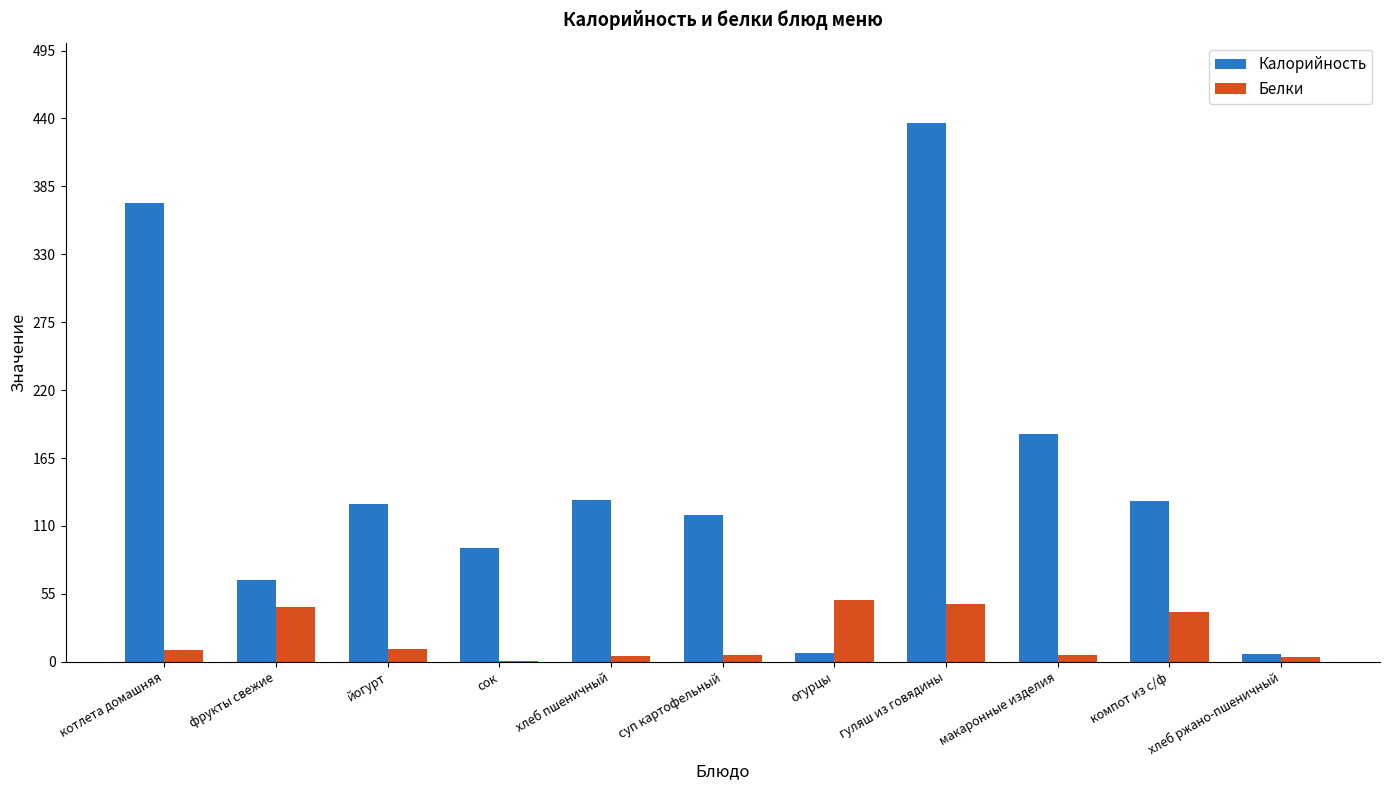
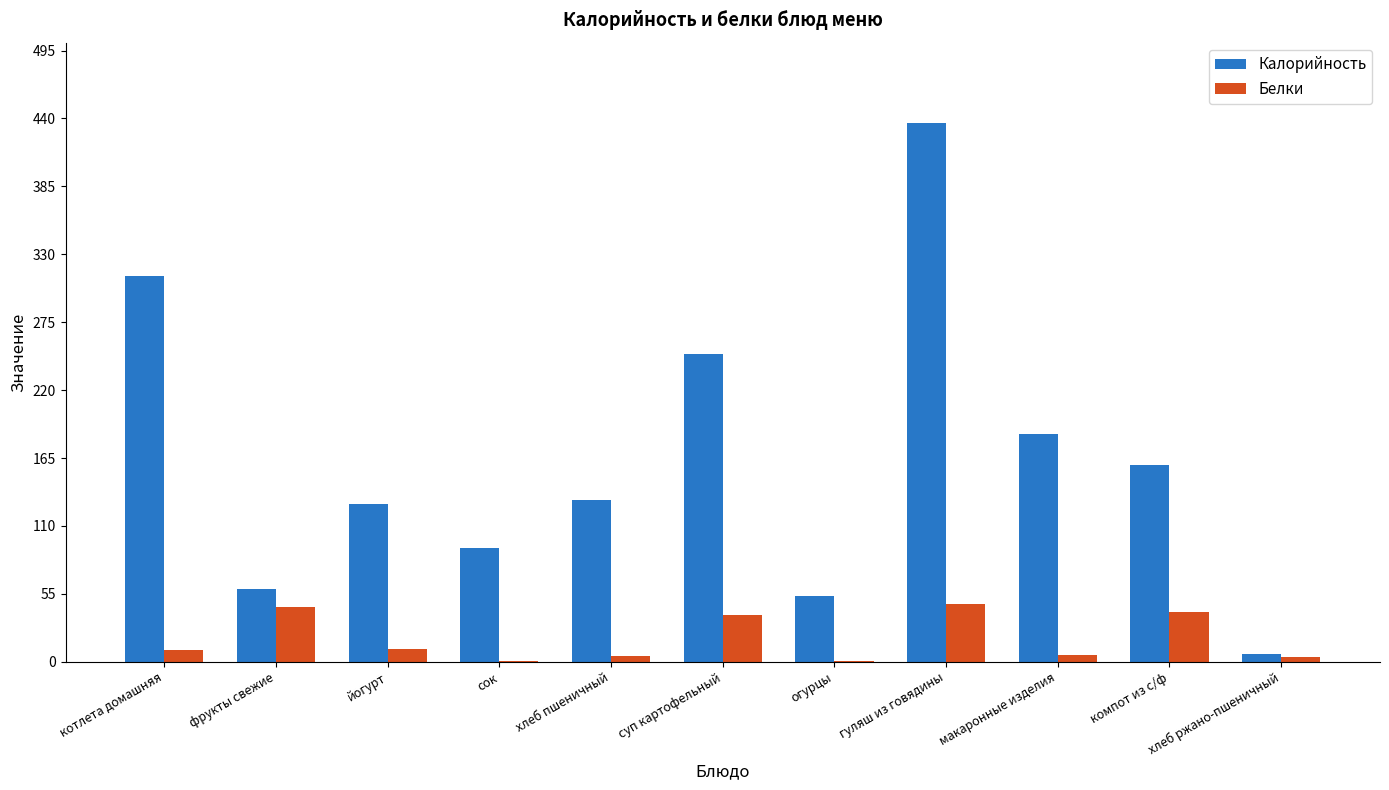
  {
    "Калорийность": {
-     "котлета домашняя": 372,
-     "фрукты свежие": 66,
+     "котлета домашняя": 313,
+     "фрукты свежие": 59,
      "йогурт": 128,
      "сок": 92,
      "хлеб пшеничный": 131,
-     "суп картофельный": 119,
-     "огурцы": 7,
+     "суп картофельный": 249,
+     "огурцы": 53,
      "гуляш из говядины": 436,
      "макаронные изделия": 185,
-     "компот из с/ф": 130,
+     "компот из с/ф": 159,
      "хлеб ржано-пшеничный": 6
    },
    "Белки": {
      "котлета домашняя": 9,
      "фрукты свежие": 45,
      "йогурт": 10,
      "хлеб пшеничный": 5,
-     "суп картофельный": 6,
-     "огурцы": 50,
+     "суп картофельный": 38,
+     "огурцы": 0,
      "гуляш из говядины": 46,
      "макаронные изделия": 5,
      "компот из с/ф": 40,
      "хлеб ржано-пшеничный": 3
    }
  }
